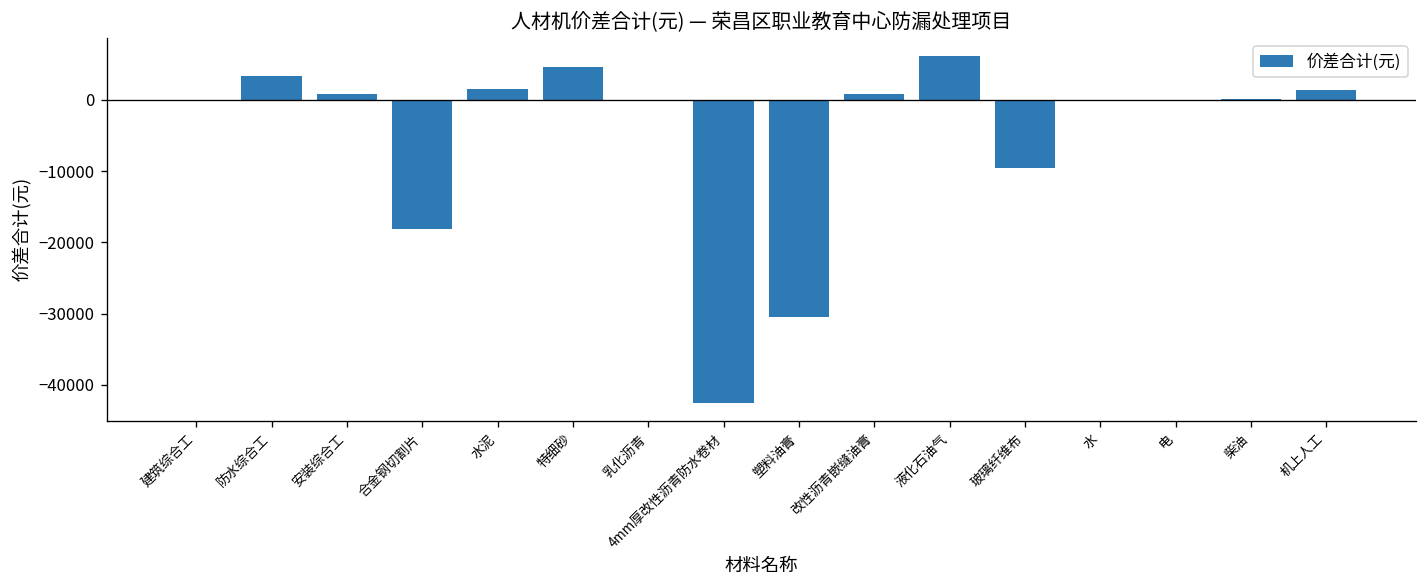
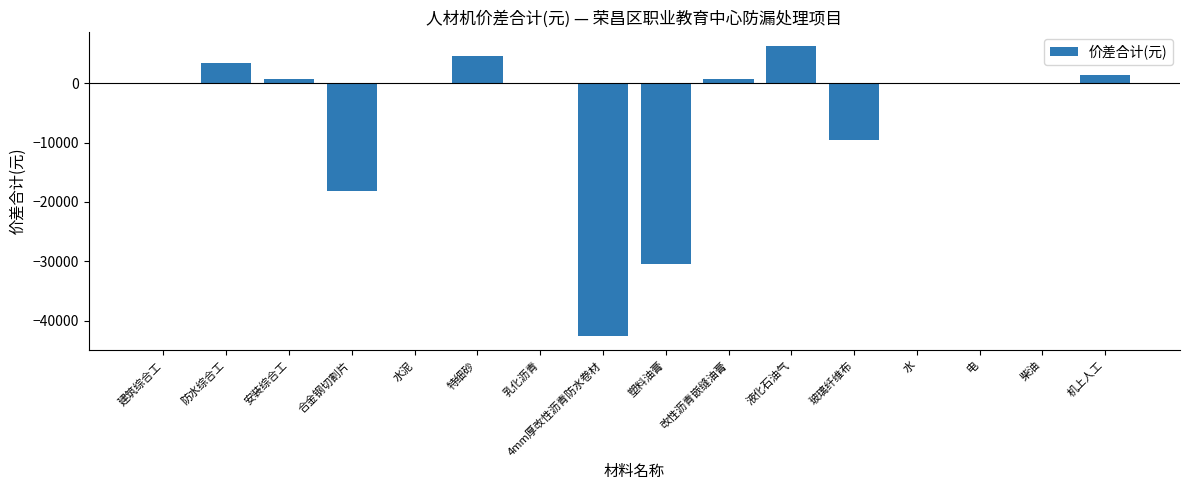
  {
    "防水综合工": 3000,
    "安装综合工": 1000,
    "合金钢切割片": -18000,
-   "水泥": 2000,
+   "水泥": 0,
    "特细砂": 5000,
    "4mm厚改性沥青防水卷材": -43000,
    "塑料油膏": -30000,
    "改性沥青嵌缝油膏": 1000,
    "液化石油气": 6000,
    "玻璃纤维布": -10000,
    "机上人工": 1000
  }
